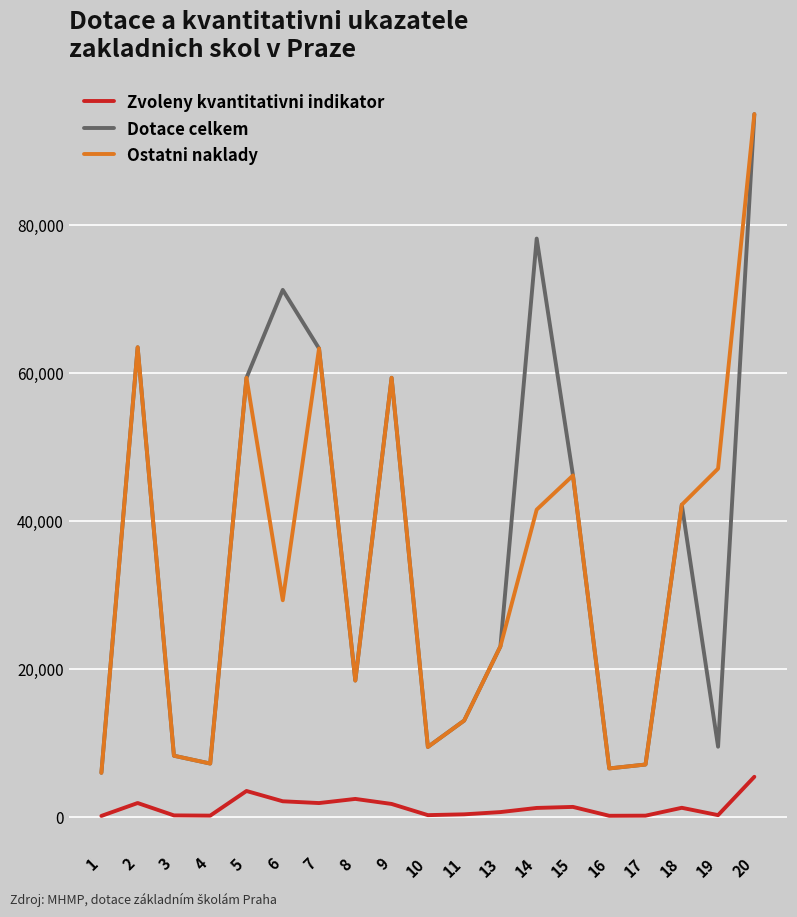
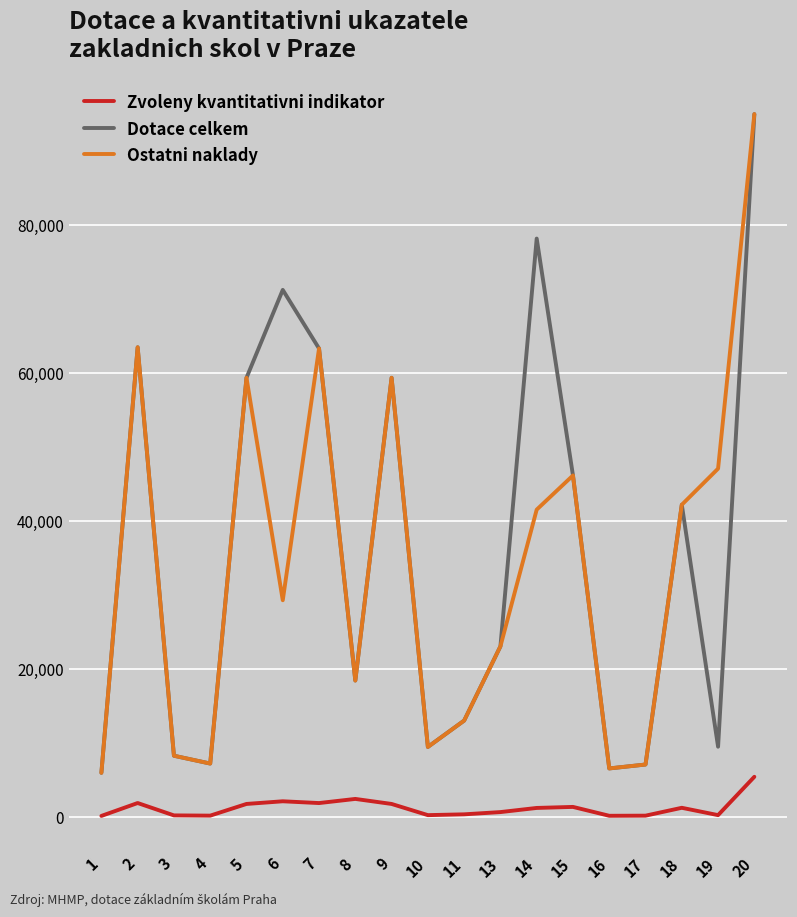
  {
    "Zvoleny kvantitativni indikator": {
      "1": "0",
      "2": "2,000",
      "3": "0",
      "4": "0",
-     "5": "4,000",
+     "5": "2,000",
      "6": "2,000",
      "7": "2,000",
      "8": "2,000",
      "9": "2,000",
      "10": "0",
      "11": "0",
      "13": "1,000",
      "14": "1,000",
      "15": "1,000",
      "16": "0",
      "17": "0",
      "18": "1,000",
      "19": "0",
      "20": "5,000"
    },
    "Dotace celkem": {
      "6": "71,000",
      "14": "78,000",
      "19": "10,000"
    },
    "Ostatni naklady": {
      "6": "29,000",
      "14": "42,000",
      "19": "47,000"
    }
  }
